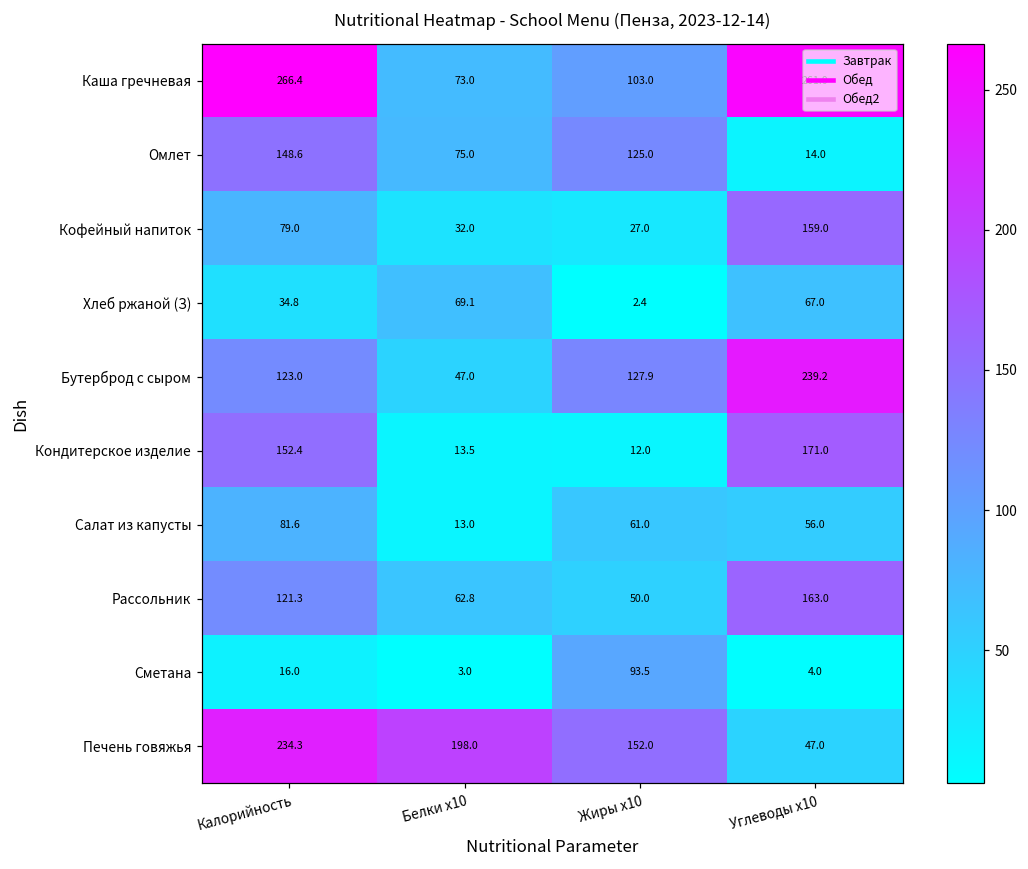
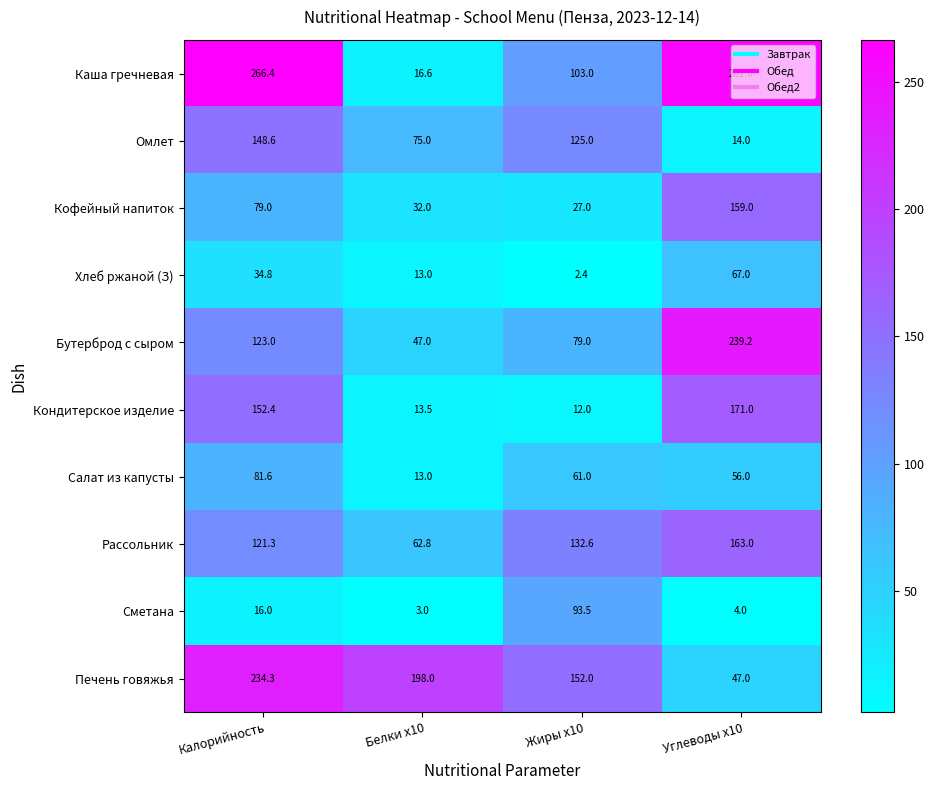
  {
    "Каша гречневая": {
      "Калорийность": 266.4,
-     "Белки x10": 73.0,
+     "Белки x10": 16.6,
      "Жиры x10": 103.0
    },
    "Омлет": {
      "Калорийность": 148.6,
      "Белки x10": 75.0,
      "Жиры x10": 125.0,
      "Углеводы x10": 14.0
    },
    "Кофейный напиток": {
      "Калорийность": 79.0,
      "Белки x10": 32.0,
      "Жиры x10": 27.0,
      "Углеводы x10": 159.0
    },
    "Хлеб ржаной (З)": {
      "Калорийность": 34.8,
-     "Белки x10": 69.1,
+     "Белки x10": 13.0,
      "Жиры x10": 2.4,
      "Углеводы x10": 67.0
    },
    "Бутерброд с сыром": {
      "Калорийность": 123.0,
      "Белки x10": 47.0,
-     "Жиры x10": 127.9,
+     "Жиры x10": 79.0,
      "Углеводы x10": 239.2
    },
    "Кондитерское изделие": {
      "Калорийность": 152.4,
      "Белки x10": 13.5,
      "Жиры x10": 12.0,
      "Углеводы x10": 171.0
    },
    "Салат из капусты": {
      "Калорийность": 81.6,
      "Белки x10": 13.0,
      "Жиры x10": 61.0,
      "Углеводы x10": 56.0
    },
    "Рассольник": {
      "Калорийность": 121.3,
      "Белки x10": 62.8,
-     "Жиры x10": 50.0,
+     "Жиры x10": 132.6,
      "Углеводы x10": 163.0
    },
    "Сметана": {
      "Калорийность": 16.0,
      "Белки x10": 3.0,
      "Жиры x10": 93.5,
      "Углеводы x10": 4.0
    },
    "Печень говяжья": {
      "Калорийность": 234.3,
      "Белки x10": 198.0,
      "Жиры x10": 152.0,
      "Углеводы x10": 47.0
    }
  }
